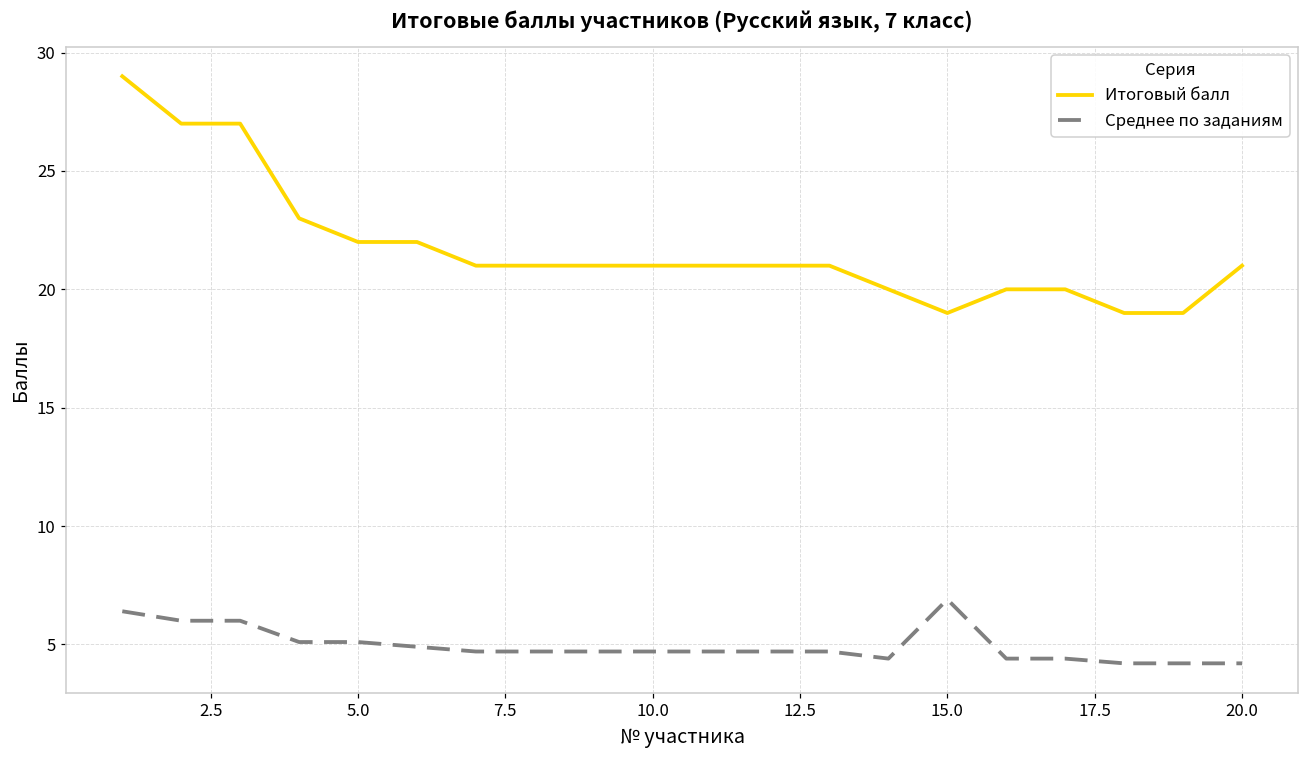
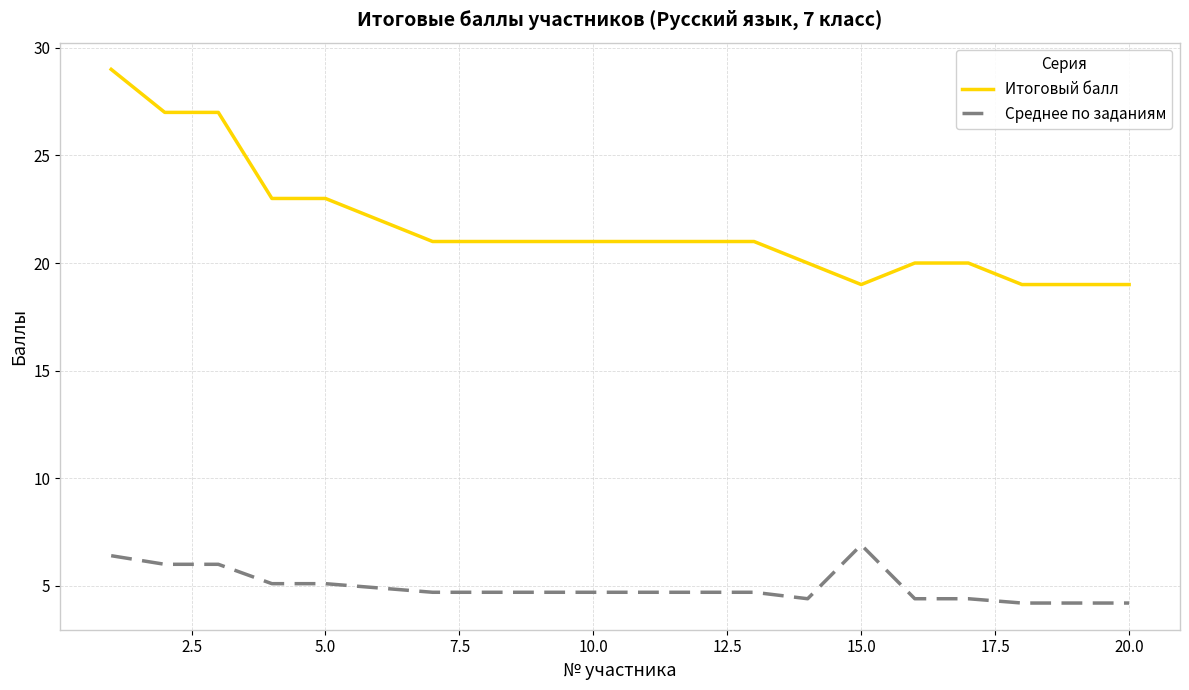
  {
    "Итоговый балл": {
-     "5.0": 22,
+     "5.0": 23,
      "10.0": 21,
      "15.0": 19,
-     "20.0": 21
+     "20.0": 19
    },
    "Среднее по заданиям": {
      "5.0": 5,
      "10.0": 4.7,
      "15.0": 7,
      "20.0": 4.2
    }
  }
